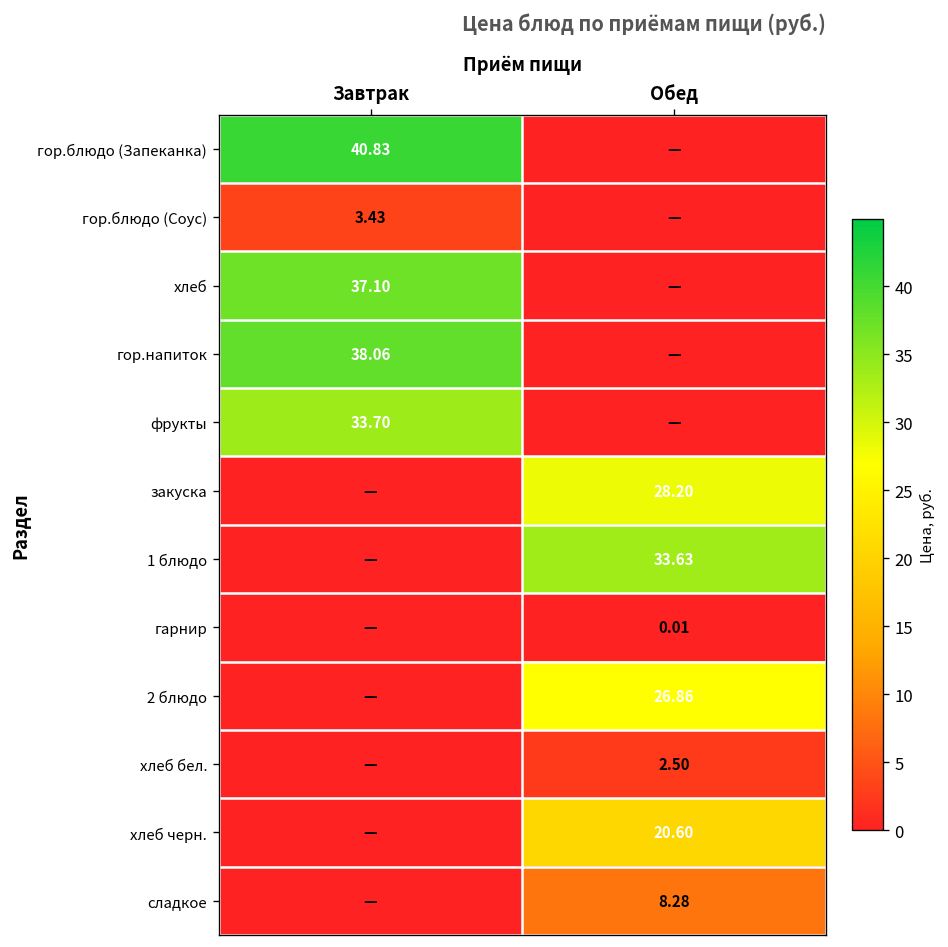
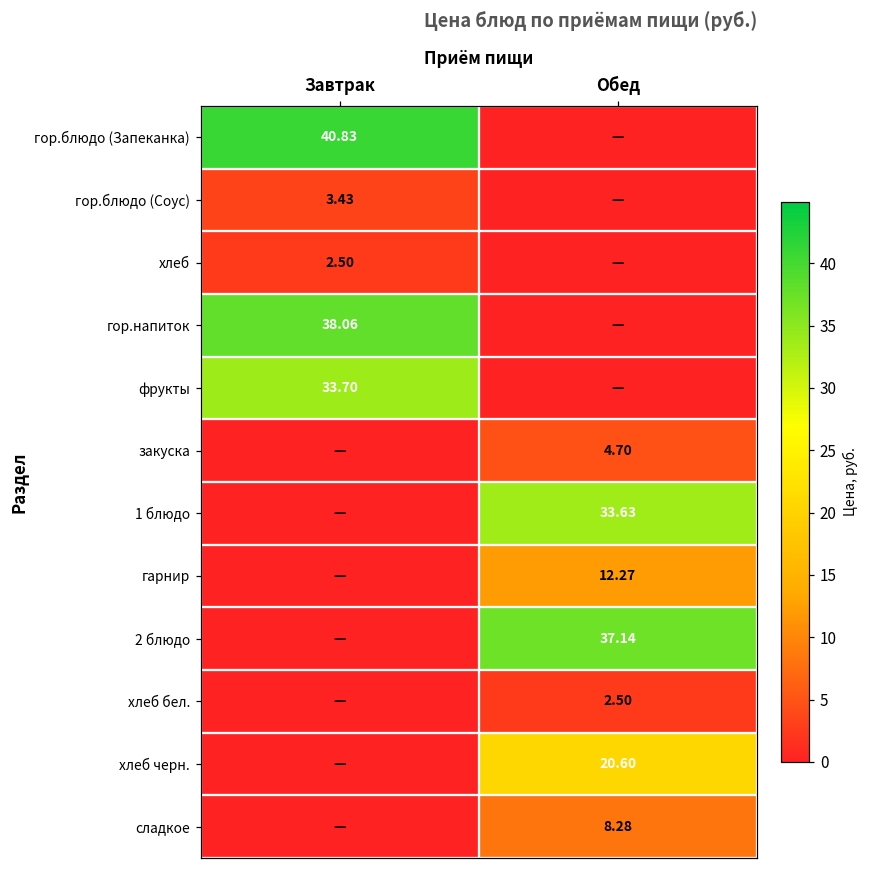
  {
    "гор.блюдо (Запеканка)": {
      "Завтрак": 40.83
    },
    "гор.блюдо (Соус)": {
      "Завтрак": 3.43
    },
    "хлеб": {
-     "Завтрак": 37.10
+     "Завтрак": 2.50
    },
    "гор.напиток": {
      "Завтрак": 38.06
    },
    "фрукты": {
      "Завтрак": 33.70
    },
    "закуска": {
-     "Обед": 28.20
+     "Обед": 4.70
    },
    "1 блюдо": {
      "Обед": 33.63
    },
    "гарнир": {
-     "Обед": 0.01
+     "Обед": 12.27
    },
    "2 блюдо": {
-     "Обед": 26.86
+     "Обед": 37.14
    },
    "хлеб бел.": {
      "Обед": 2.50
    },
    "хлеб черн.": {
      "Обед": 20.60
    },
    "сладкое": {
      "Обед": 8.28
    }
  }
